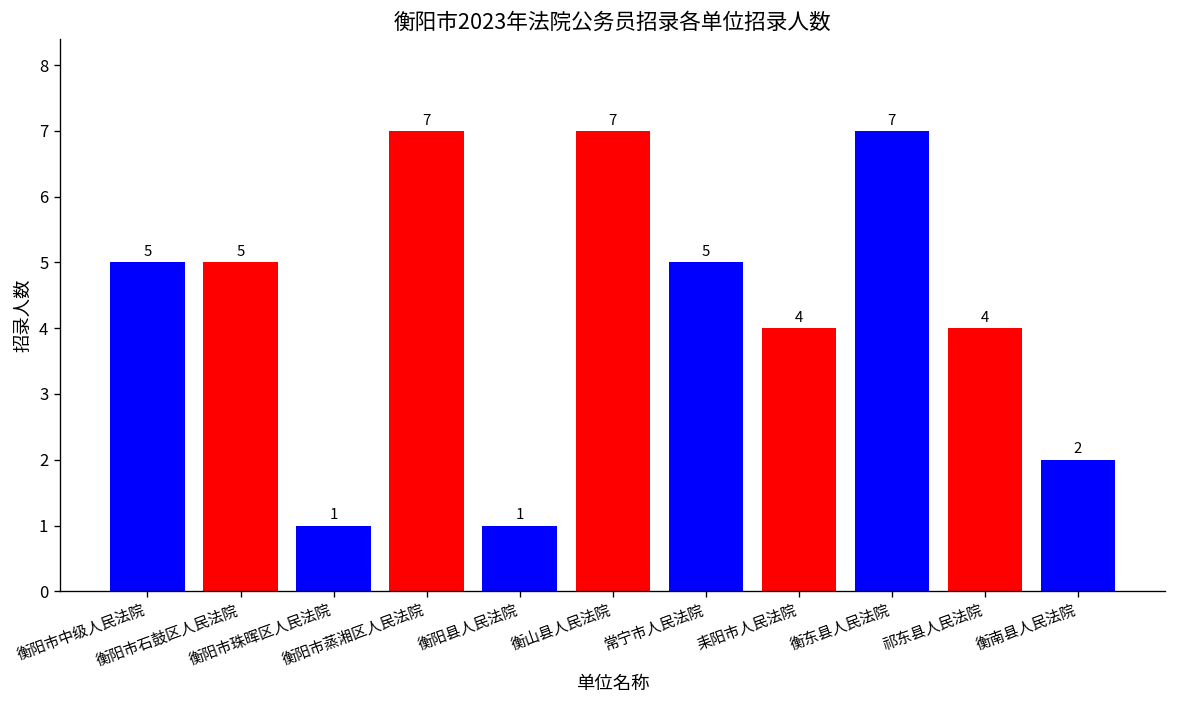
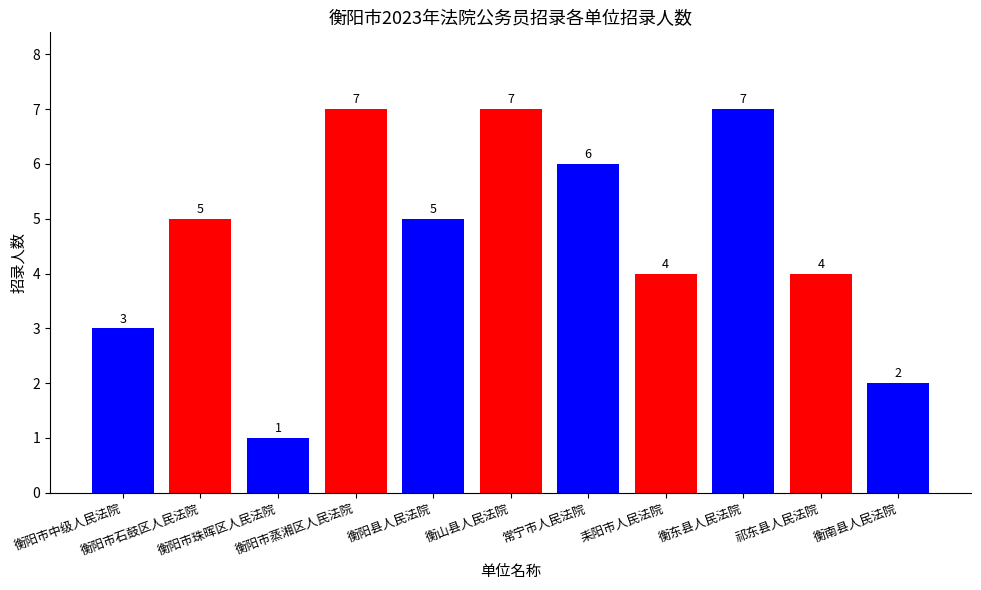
  {
-   "衡阳市中级人民法院": 5,
+   "衡阳市中级人民法院": 3,
    "衡阳市石鼓区人民法院": 5,
    "衡阳市珠晖区人民法院": 1,
    "衡阳市蒸湘区人民法院": 7,
-   "衡阳县人民法院": 1,
+   "衡阳县人民法院": 5,
    "衡山县人民法院": 7,
-   "常宁市人民法院": 5,
+   "常宁市人民法院": 6,
    "耒阳市人民法院": 4,
    "衡东县人民法院": 7,
    "祁东县人民法院": 4,
    "衡南县人民法院": 2
  }
